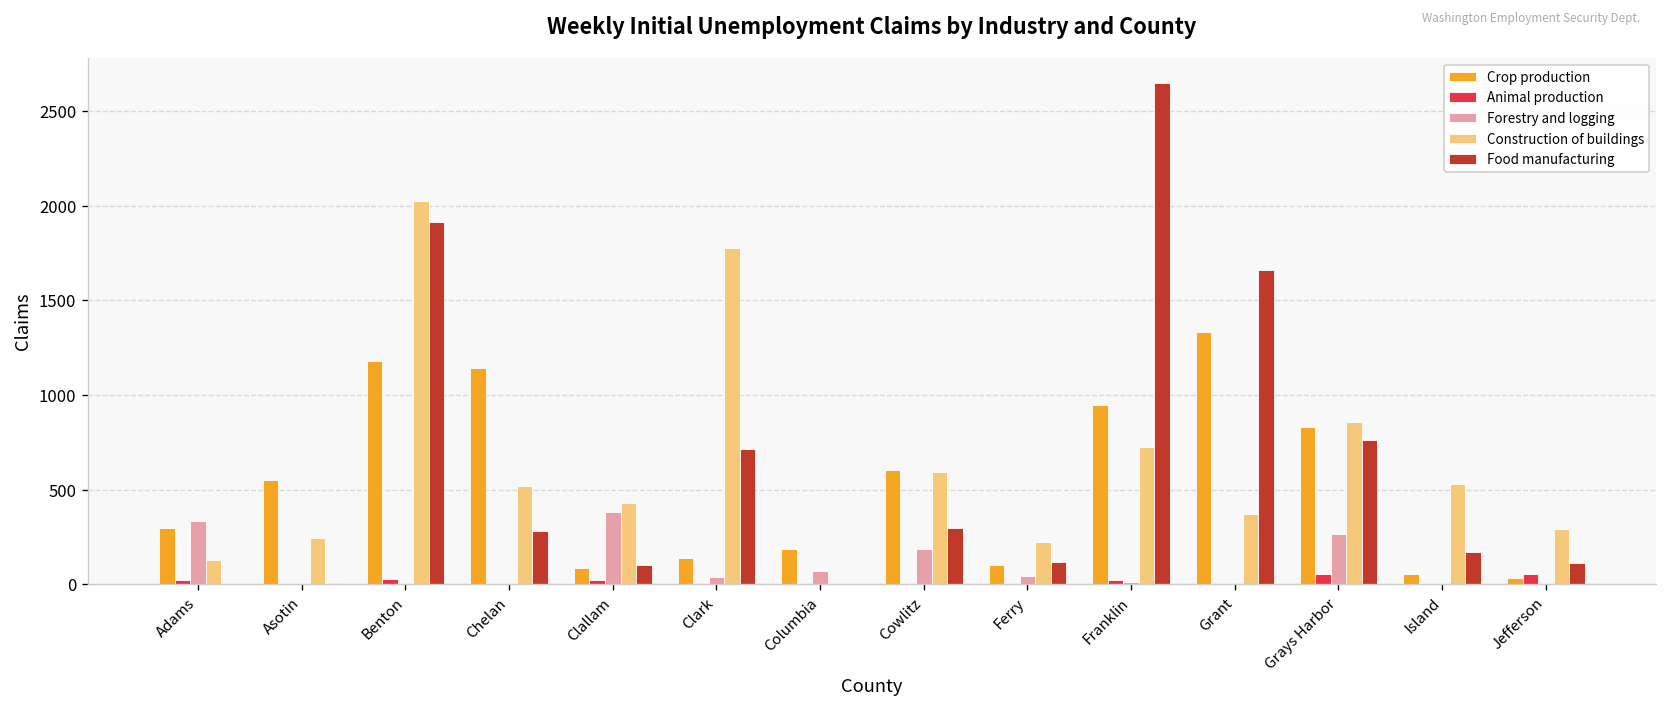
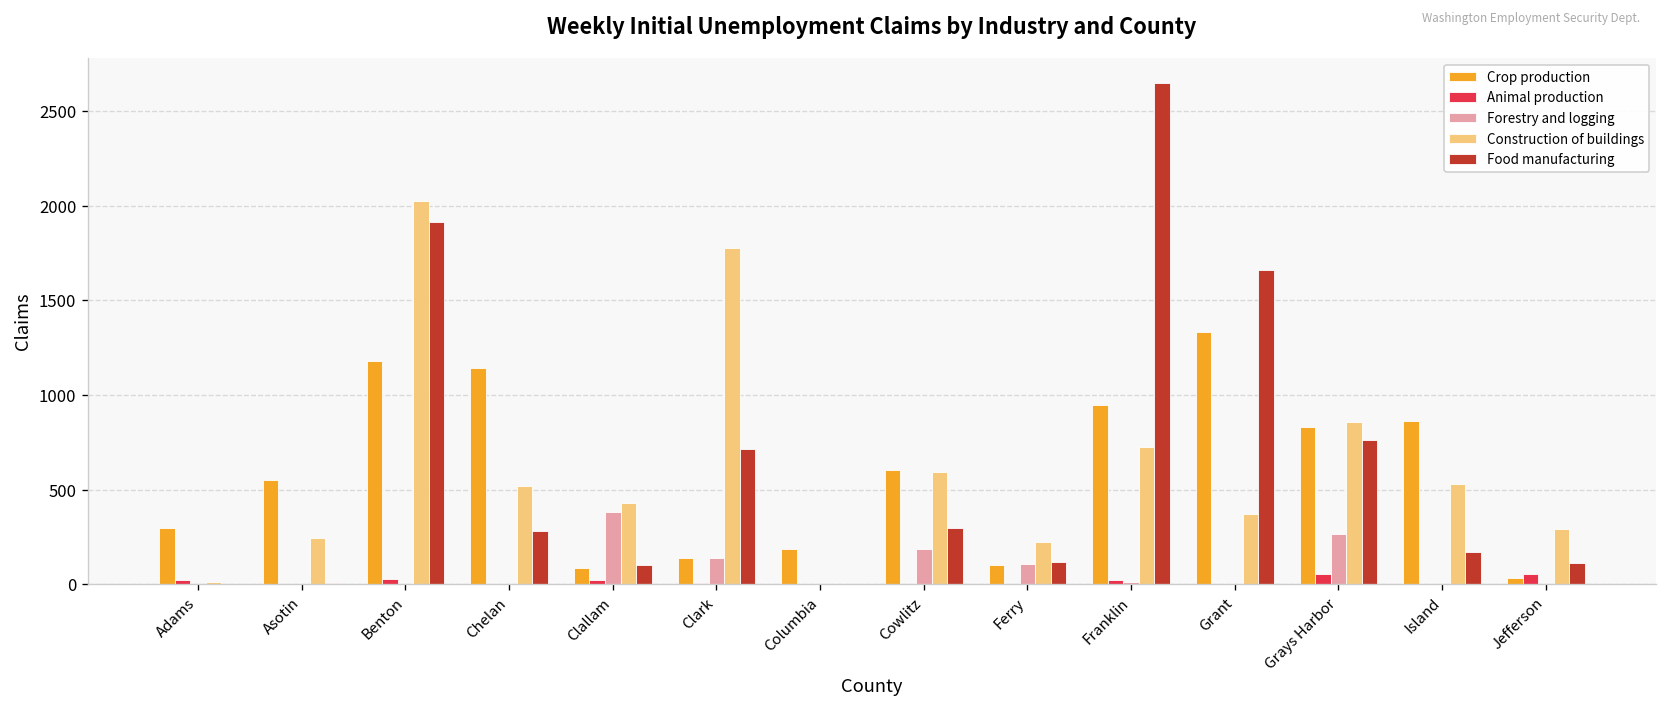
  {
    "Crop production": {
      "Adams": 300,
      "Asotin": 550,
      "Benton": 1180,
      "Chelan": 1140,
      "Clallam": 80,
      "Clark": 140,
      "Columbia": 180,
      "Cowlitz": 600,
      "Ferry": 100,
      "Franklin": 950,
      "Grant": 1330,
      "Grays Harbor": 830,
-     "Island": 50,
+     "Island": 860,
      "Jefferson": 30
    },
    "Forestry and logging": {
-     "Adams": 330,
+     "Adams": 0,
      "Asotin": 0,
      "Chelan": 0,
      "Clallam": 380,
-     "Clark": 40,
-     "Columbia": 70,
+     "Clark": 140,
+     "Columbia": 0,
      "Cowlitz": 190,
-     "Ferry": 40,
+     "Ferry": 110,
      "Grant": 0,
      "Grays Harbor": 270,
      "Island": 0,
      "Jefferson": 0
    },
    "Construction of buildings": {
-     "Adams": 130,
+     "Adams": 10,
      "Asotin": 240,
      "Benton": 2020,
      "Chelan": 520,
      "Clallam": 430,
      "Clark": 1780,
      "Columbia": 0,
      "Cowlitz": 590,
      "Ferry": 220,
      "Franklin": 720,
      "Grant": 370,
      "Grays Harbor": 860,
      "Island": 530,
      "Jefferson": 290
    }
  }
